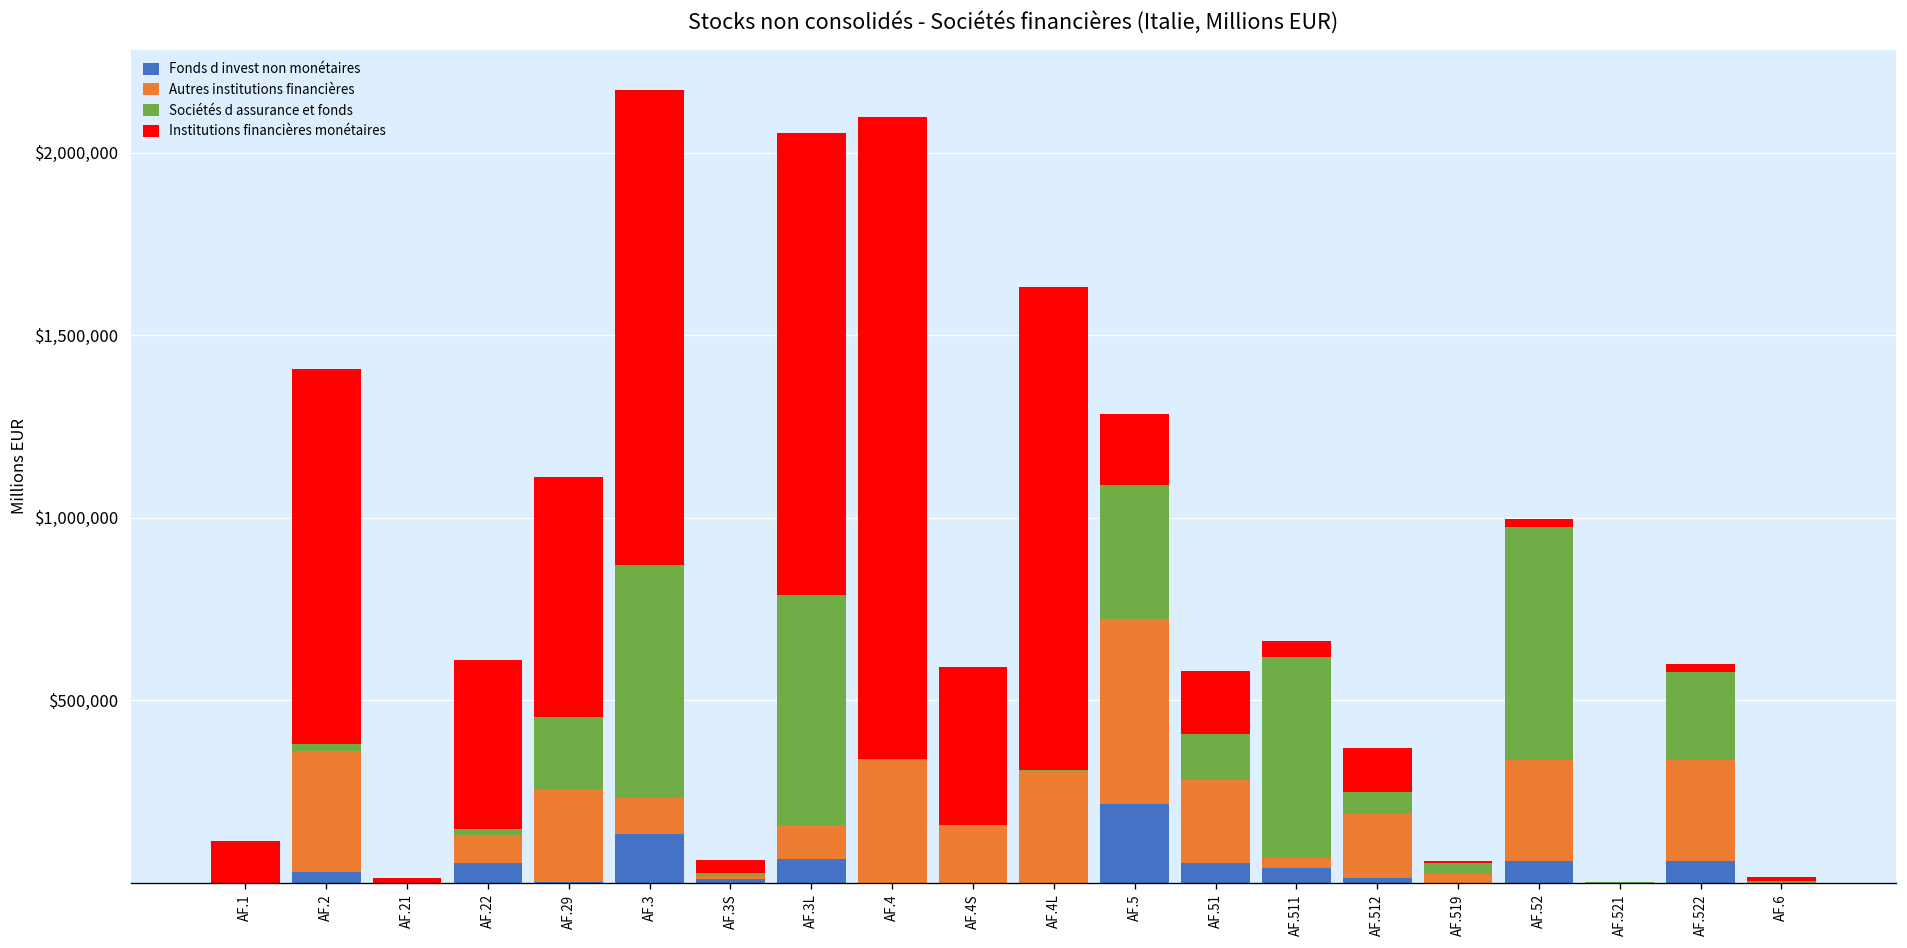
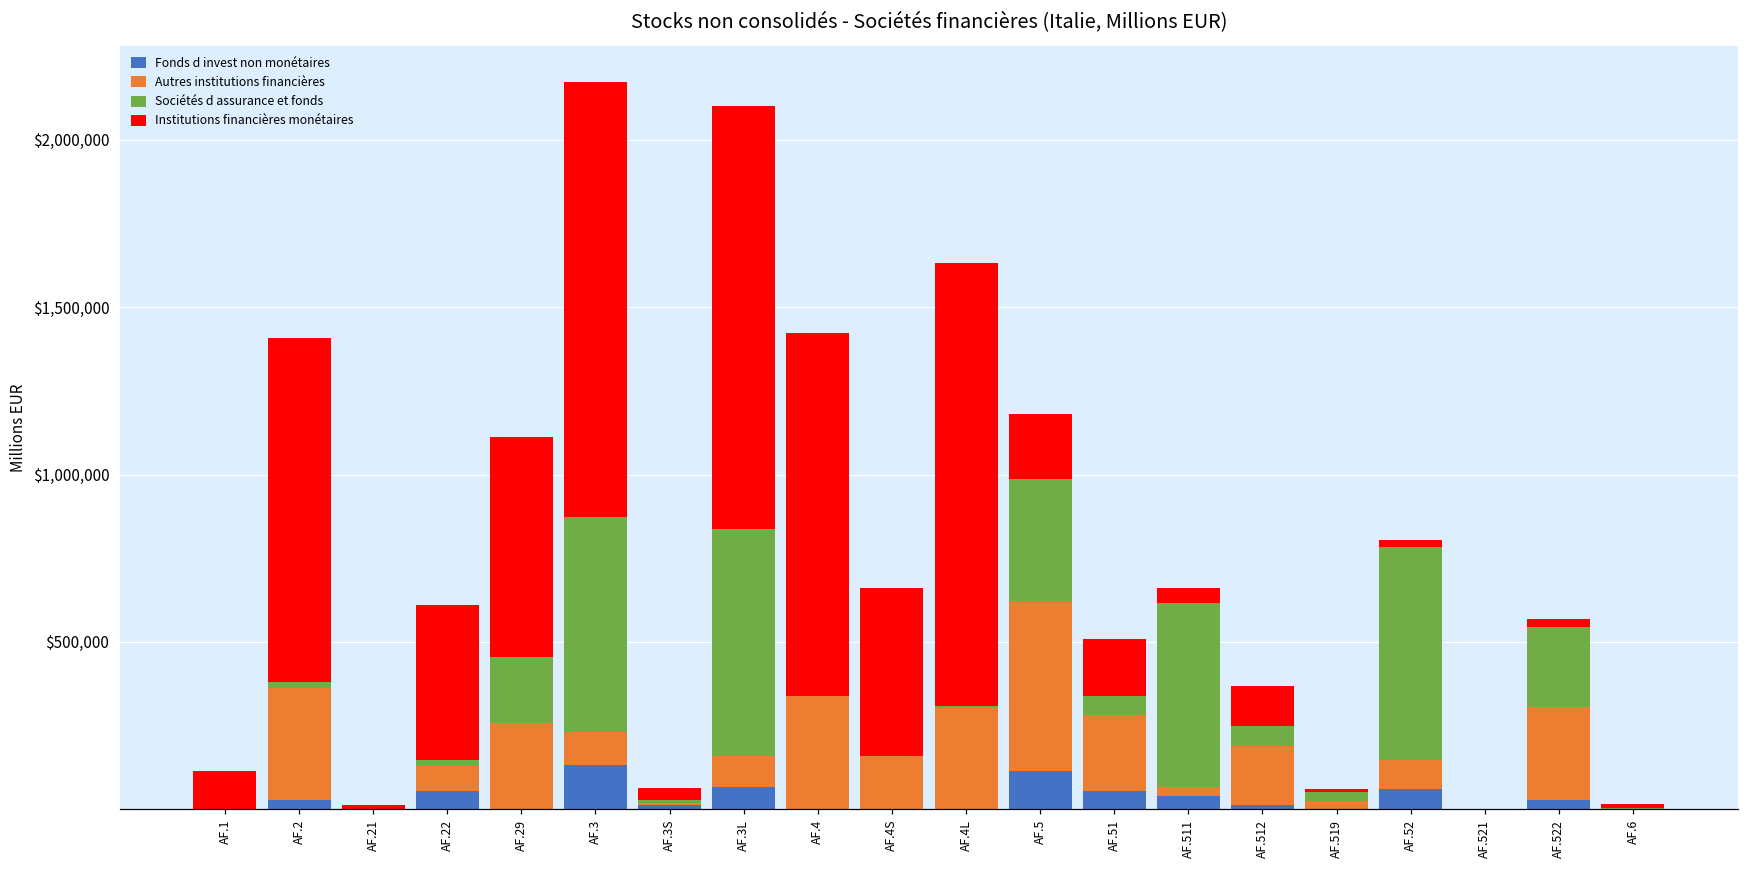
  {
    "Fonds d invest non monétaires": {
      "AF.1": "$0",
      "AF.2": "$30,000",
      "AF.21": "$0",
      "AF.22": "$50,000",
      "AF.3": "$130,000",
      "AF.3S": "$10,000",
      "AF.3L": "$70,000",
      "AF.4": "$0",
      "AF.4S": "$0",
      "AF.4L": "$0",
-     "AF.5": "$220,000",
+     "AF.5": "$110,000",
      "AF.51": "$50,000",
      "AF.511": "$40,000",
      "AF.512": "$10,000",
      "AF.519": "$0",
      "AF.52": "$60,000",
      "AF.521": "$0",
-     "AF.522": "$60,000",
+     "AF.522": "$30,000",
      "AF.6": "$0"
    },
    "Autres institutions financières": {
      "AF.1": "$0",
      "AF.2": "$330,000",
      "AF.21": "$0",
      "AF.22": "$80,000",
      "AF.29": "$260,000",
      "AF.3": "$100,000",
      "AF.3L": "$90,000",
      "AF.4": "$340,000",
      "AF.4S": "$160,000",
      "AF.4L": "$310,000",
      "AF.5": "$510,000",
      "AF.51": "$230,000",
      "AF.511": "$30,000",
      "AF.512": "$180,000",
      "AF.519": "$30,000",
-     "AF.52": "$280,000",
+     "AF.52": "$90,000",
      "AF.522": "$280,000",
      "AF.6": "$0"
    },
    "Sociétés d assurance et fonds": {
      "AF.1": "$0",
      "AF.2": "$20,000",
      "AF.22": "$20,000",
      "AF.29": "$200,000",
      "AF.3": "$640,000",
      "AF.3S": "$10,000",
-     "AF.3L": "$630,000",
+     "AF.3L": "$680,000",
      "AF.5": "$370,000",
-     "AF.51": "$130,000",
+     "AF.51": "$60,000",
      "AF.511": "$550,000",
      "AF.512": "$60,000",
      "AF.519": "$30,000",
      "AF.52": "$640,000",
      "AF.522": "$240,000"
    },
    "Institutions financières monétaires": {
      "AF.1": "$110,000",
      "AF.2": "$1,030,000",
      "AF.21": "$10,000",
      "AF.22": "$460,000",
      "AF.29": "$660,000",
      "AF.3": "$1,300,000",
      "AF.3S": "$40,000",
      "AF.3L": "$1,270,000",
-     "AF.4": "$1,760,000",
-     "AF.4S": "$430,000",
+     "AF.4": "$1,080,000",
+     "AF.4S": "$500,000",
      "AF.4L": "$1,330,000",
      "AF.5": "$190,000",
      "AF.51": "$170,000",
      "AF.511": "$40,000",
      "AF.512": "$120,000",
      "AF.52": "$20,000",
      "AF.522": "$20,000",
      "AF.6": "$10,000"
    }
  }
